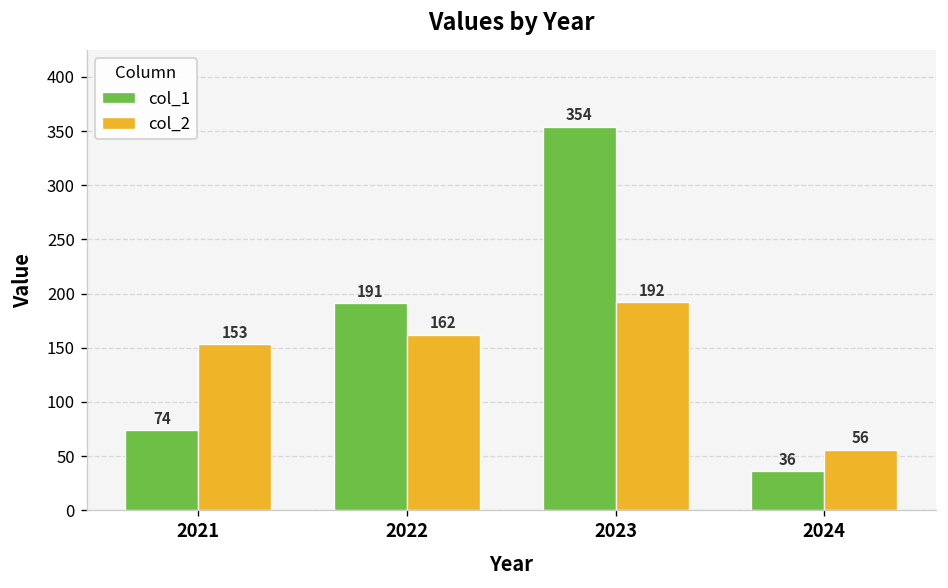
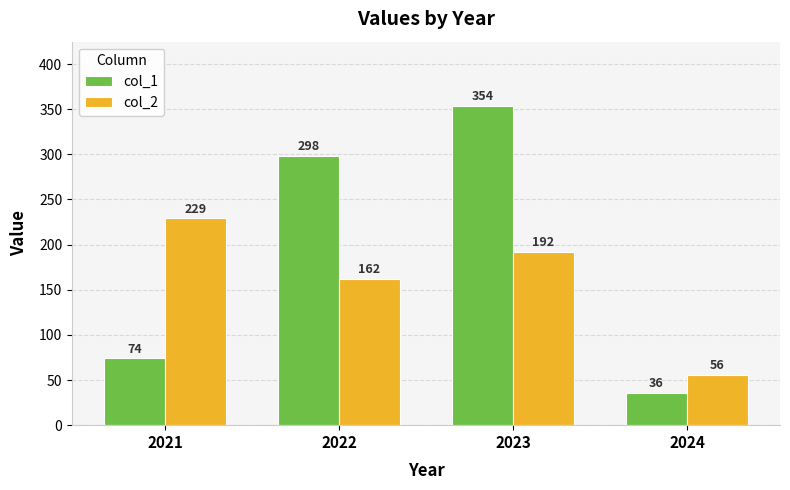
  {
    "col_1": {
      "2021": 74,
-     "2022": 191,
+     "2022": 298,
      "2023": 354,
      "2024": 36
    },
    "col_2": {
-     "2021": 153,
+     "2021": 229,
      "2022": 162,
      "2023": 192,
      "2024": 56
    }
  }
